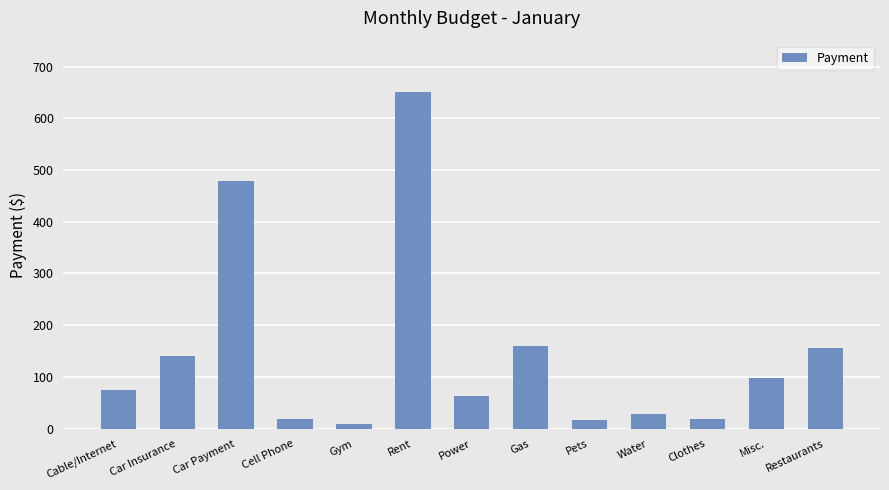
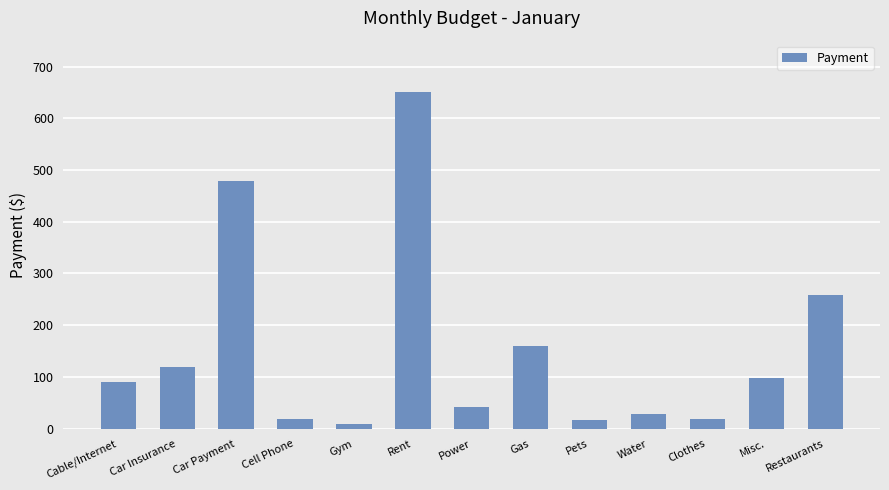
  {
-   "Cable/Internet": 70,
-   "Car Insurance": 140,
+   "Cable/Internet": 90,
+   "Car Insurance": 120,
    "Car Payment": 480,
    "Cell Phone": 20,
    "Gym": 10,
    "Rent": 650,
-   "Power": 60,
+   "Power": 40,
    "Gas": 160,
    "Pets": 20,
    "Water": 30,
    "Clothes": 20,
    "Misc.": 100,
-   "Restaurants": 160
+   "Restaurants": 260
  }
